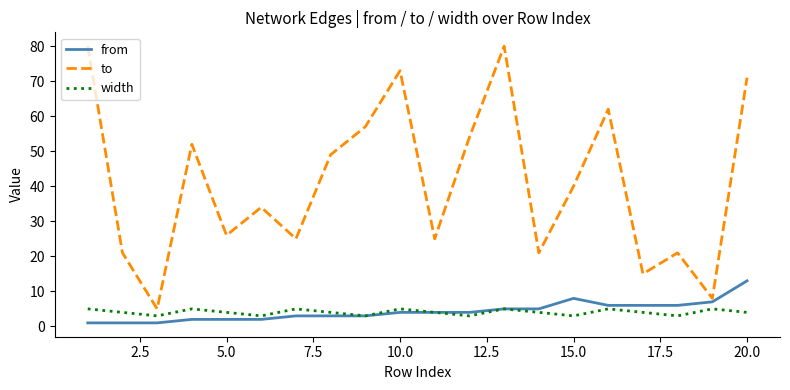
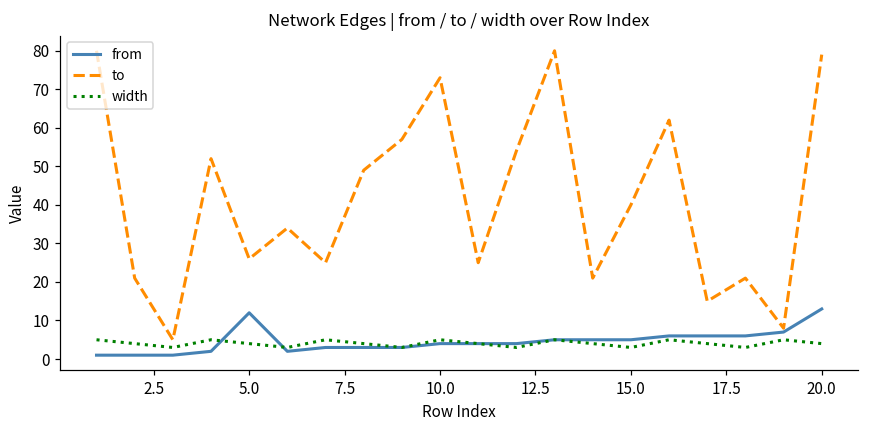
  {
    "from": {
-     "5.0": 2,
+     "5.0": 12,
      "10.0": 4,
-     "15.0": 8,
+     "15.0": 5,
      "20.0": 13
    },
    "to": {
      "5.0": 26,
      "10.0": 73,
      "15.0": 40,
-     "20.0": 71
+     "20.0": 79
    },
    "width": {
      "5.0": 4,
      "10.0": 5,
      "15.0": 3,
      "20.0": 4
    }
  }
